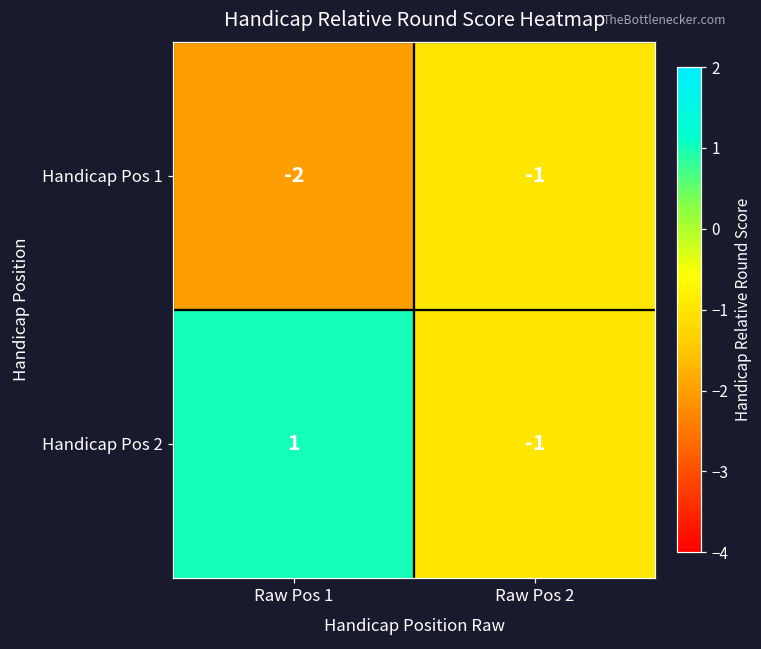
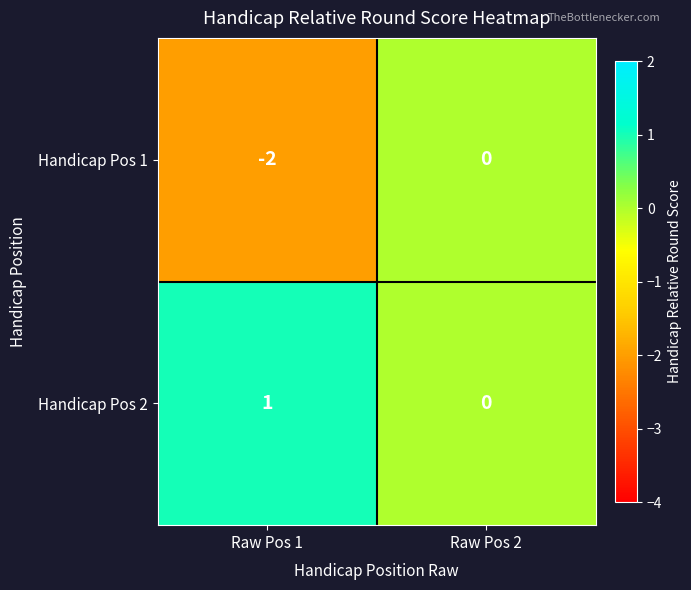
  {
    "Handicap Pos 1": {
      "Raw Pos 1": -2,
-     "Raw Pos 2": -1
+     "Raw Pos 2": 0
    },
    "Handicap Pos 2": {
      "Raw Pos 1": 1,
-     "Raw Pos 2": -1
+     "Raw Pos 2": 0
    }
  }
